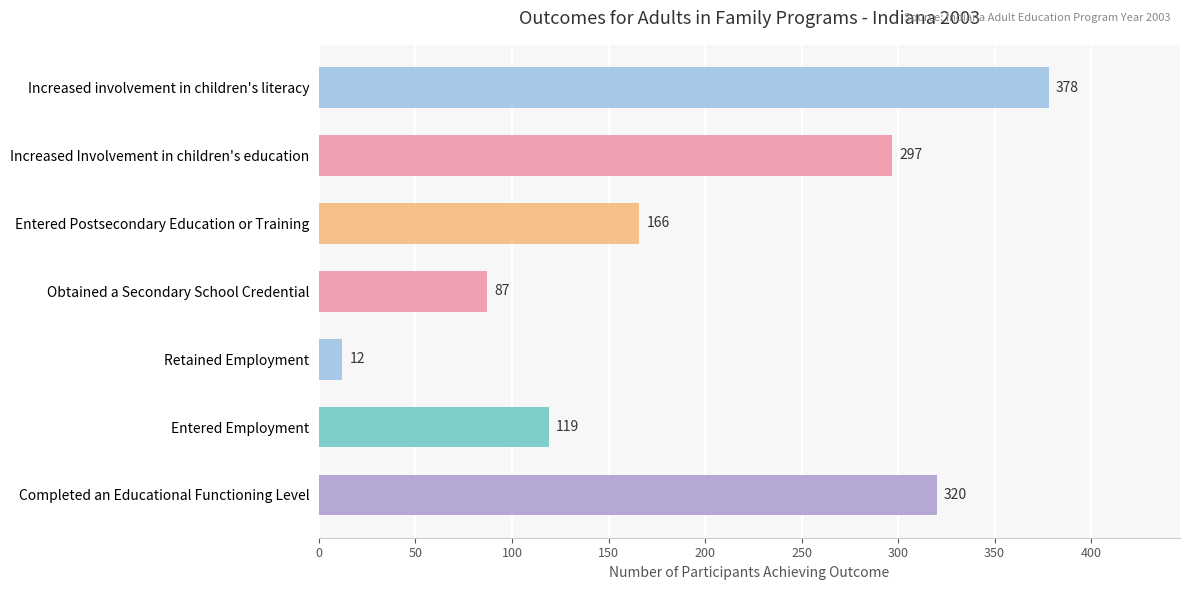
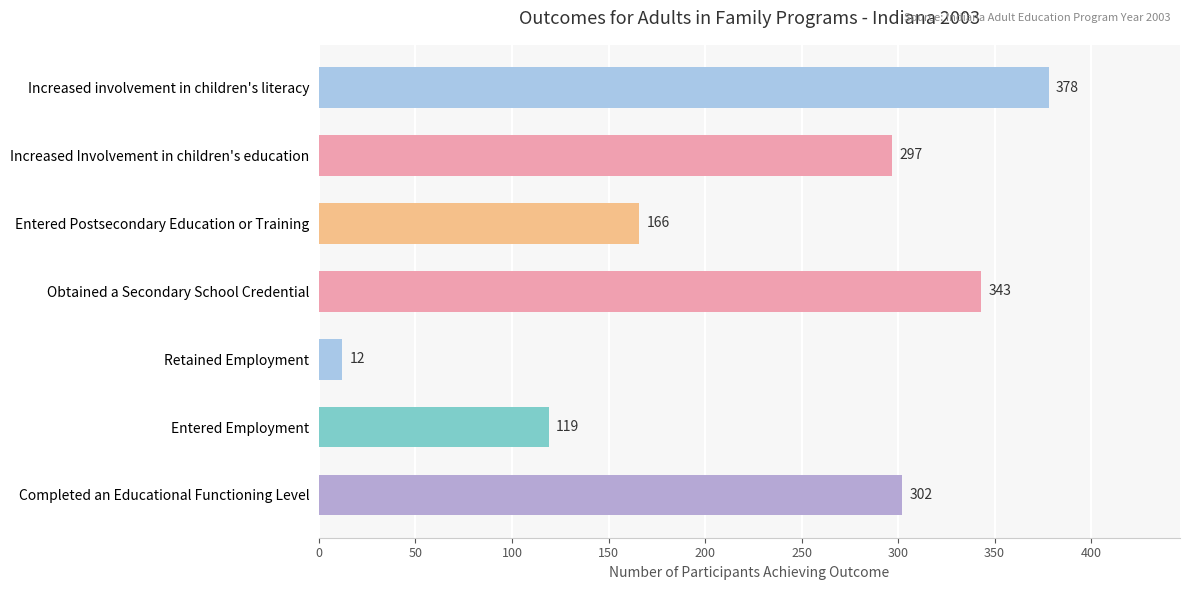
  {
    "Increased involvement in children's literacy": 378,
    "Increased Involvement in children's education": 297,
    "Entered Postsecondary Education or Training": 166,
-   "Obtained a Secondary School Credential": 87,
+   "Obtained a Secondary School Credential": 343,
    "Retained Employment": 12,
    "Entered Employment": 119,
-   "Completed an Educational Functioning Level": 320
+   "Completed an Educational Functioning Level": 302
  }
